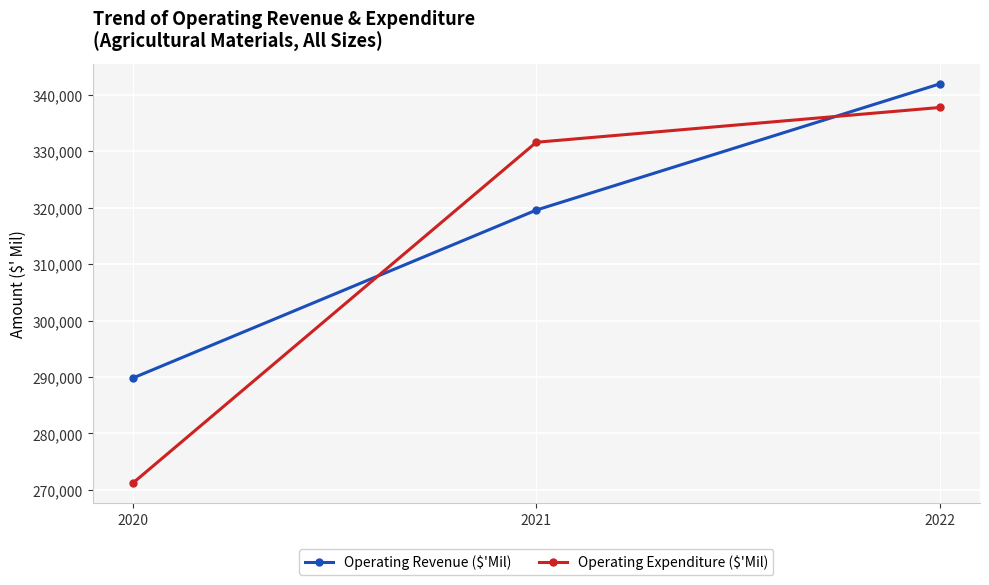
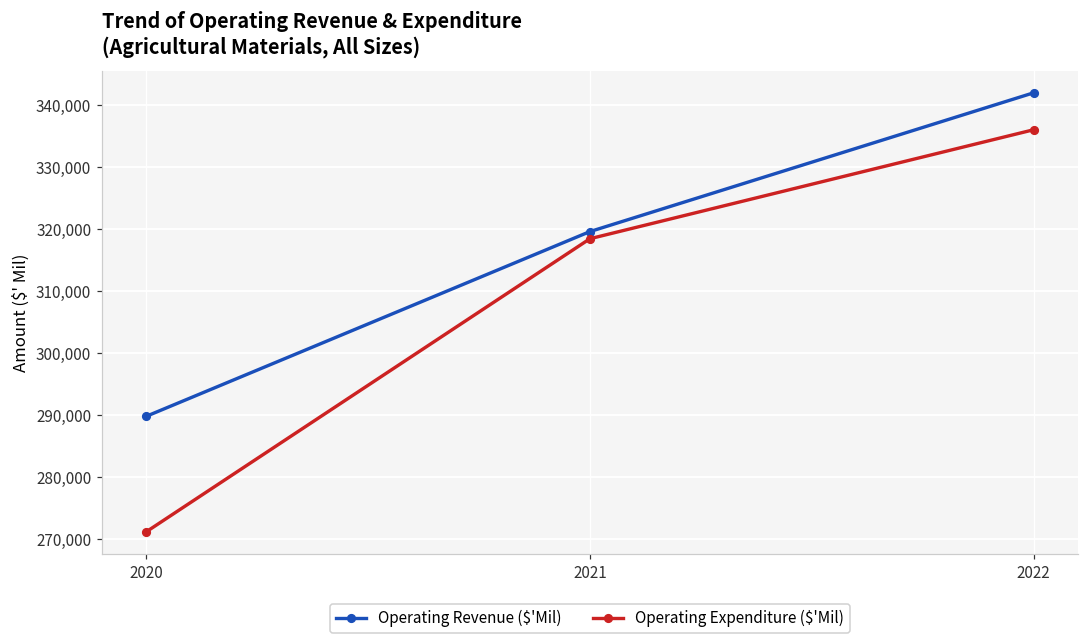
  {
    "Operating Revenue ($'Mil)": {
      "2020": "290,000",
      "2021": "320,000",
      "2022": "342,000"
    },
    "Operating Expenditure ($'Mil)": {
      "2020": "271,000",
-     "2021": "332,000",
-     "2022": "338,000"
+     "2021": "318,000",
+     "2022": "336,000"
    }
  }
